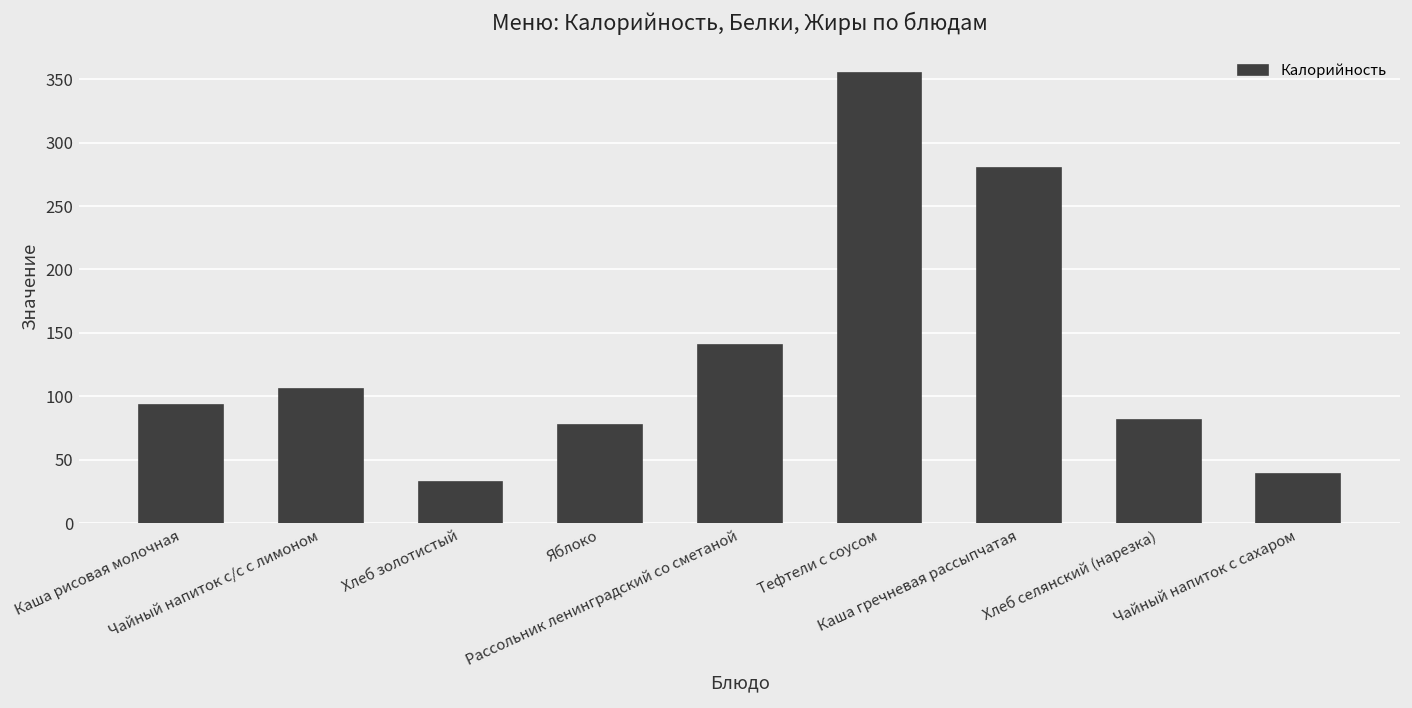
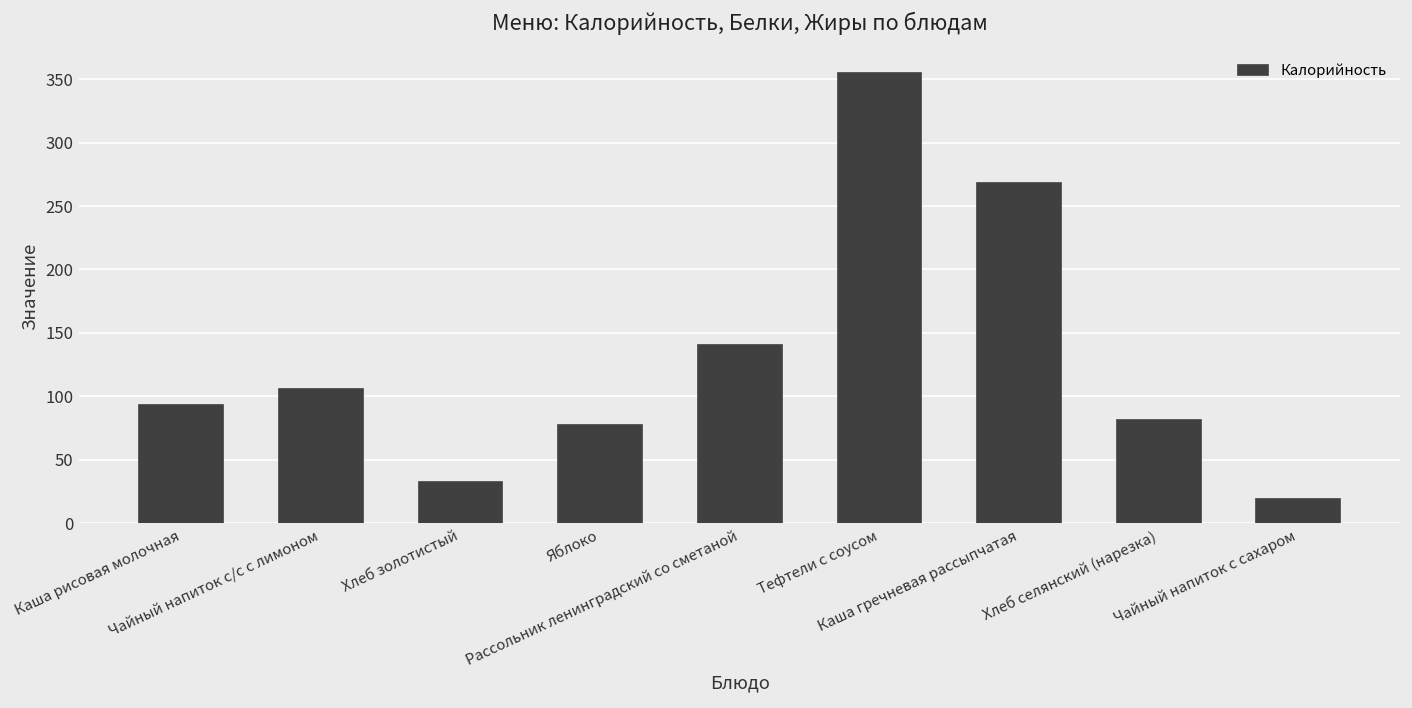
  {
    "Каша рисовая молочная": 93,
    "Чайный напиток с/с с лимоном": 106,
    "Хлеб золотистый": 32,
    "Яблоко": 77,
    "Рассольник ленинградский со сметаной": 141,
    "Тефтели с соусом": 355,
-   "Каша гречневая рассыпчатая": 280,
+   "Каша гречневая рассыпчатая": 268,
    "Хлеб селянский (нарезка)": 82,
-   "Чайный напиток с сахаром": 39
+   "Чайный напиток с сахаром": 19
  }
